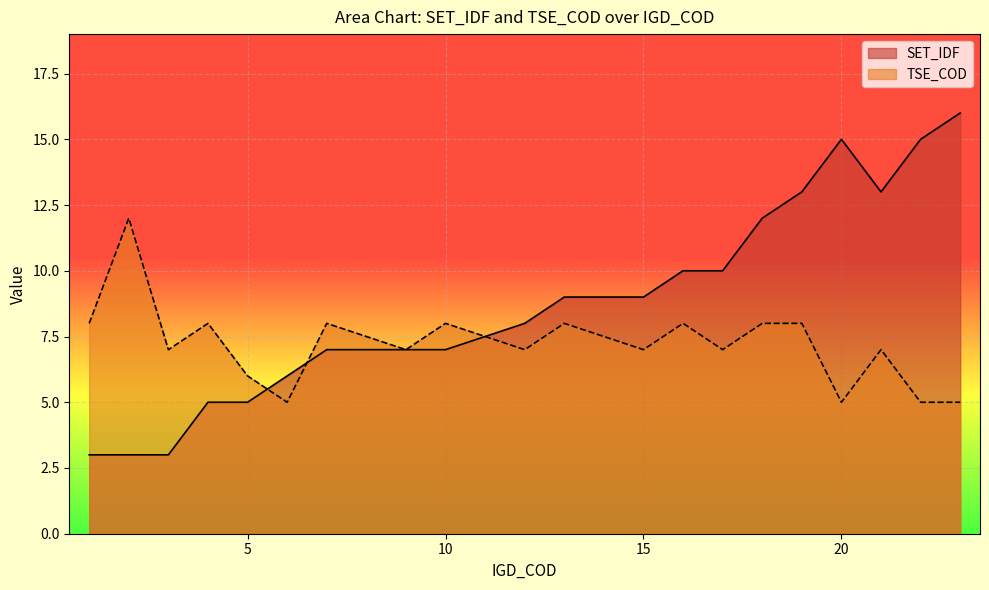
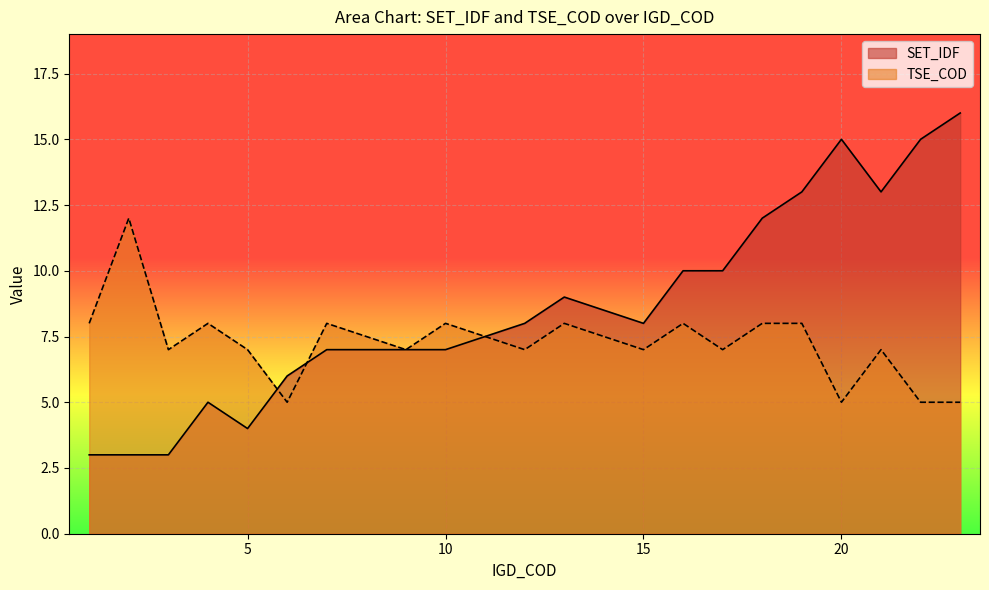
  {
    "SET_IDF": {
-     "5": 5,
+     "5": 4,
      "10": 7,
-     "15": 9,
+     "15": 8,
      "20": 15
    },
    "TSE_COD": {
-     "5": 6,
+     "5": 7,
      "10": 8,
      "15": 7,
      "20": 5
    }
  }
